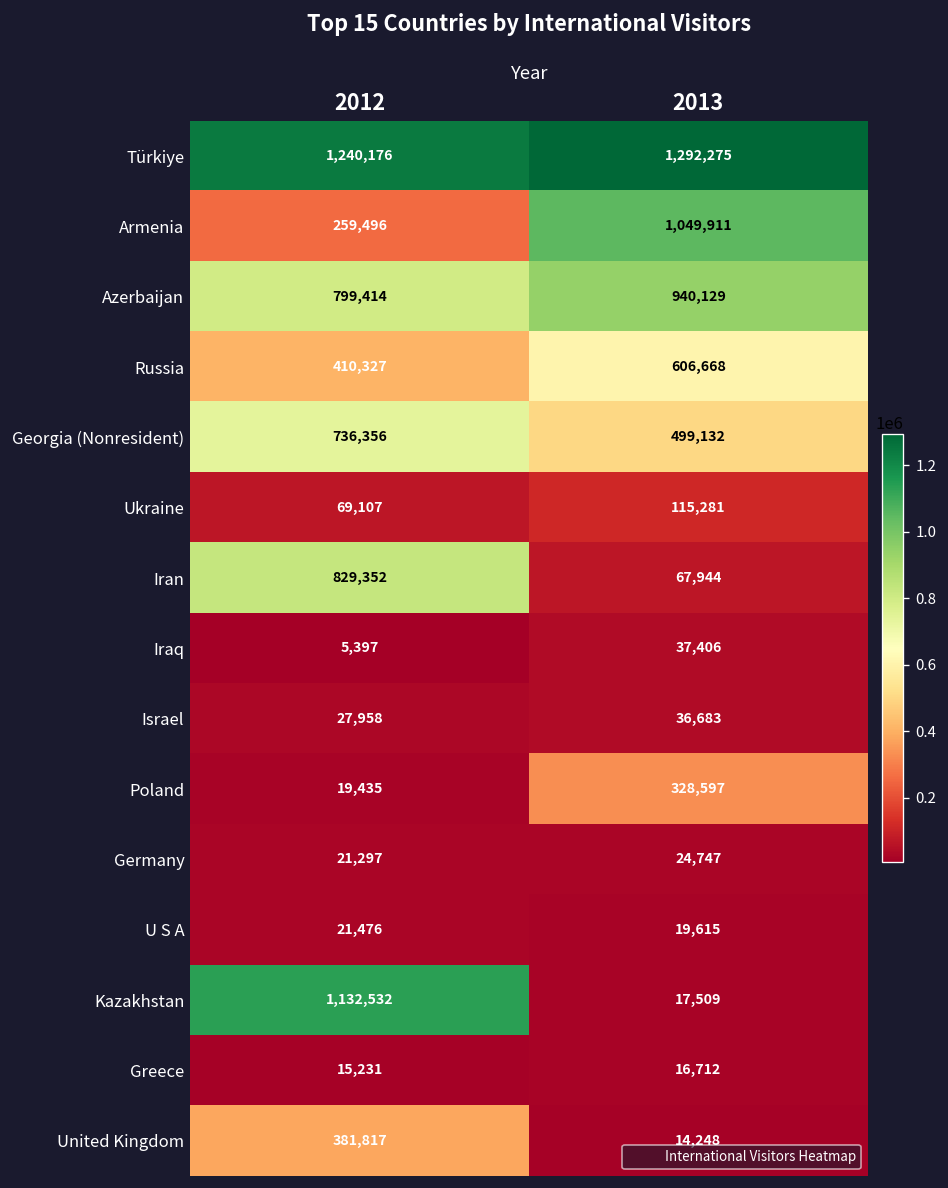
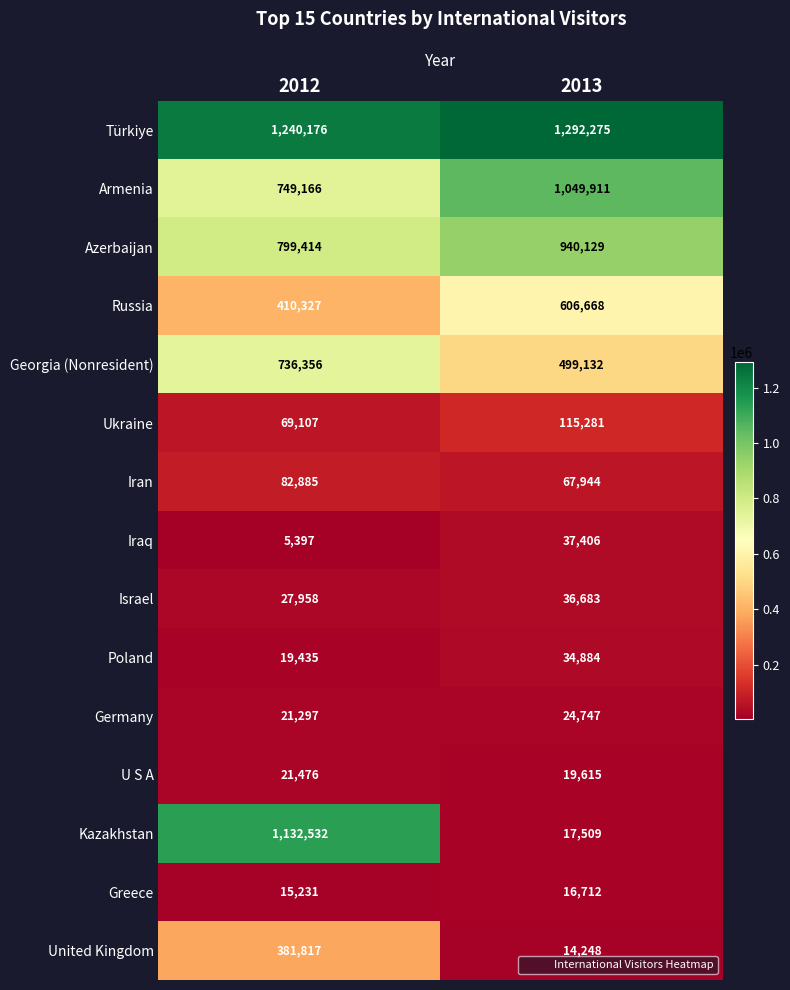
  {
    "Türkiye": {
      "2012": "1,240,176",
      "2013": "1,292,275"
    },
    "Armenia": {
-     "2012": "259,496",
+     "2012": "749,166",
      "2013": "1,049,911"
    },
    "Azerbaijan": {
      "2012": "799,414",
      "2013": "940,129"
    },
    "Russia": {
      "2012": "410,327",
      "2013": "606,668"
    },
    "Georgia (Nonresident)": {
      "2012": "736,356",
      "2013": "499,132"
    },
    "Ukraine": {
      "2012": "69,107",
      "2013": "115,281"
    },
    "Iran": {
-     "2012": "829,352",
+     "2012": "82,885",
      "2013": "67,944"
    },
    "Iraq": {
      "2012": "5,397",
      "2013": "37,406"
    },
    "Israel": {
      "2012": "27,958",
      "2013": "36,683"
    },
    "Poland": {
      "2012": "19,435",
-     "2013": "328,597"
+     "2013": "34,884"
    },
    "Germany": {
      "2012": "21,297",
      "2013": "24,747"
    },
    "U S A": {
      "2012": "21,476",
      "2013": "19,615"
    },
    "Kazakhstan": {
      "2012": "1,132,532",
      "2013": "17,509"
    },
    "Greece": {
      "2012": "15,231",
      "2013": "16,712"
    },
    "United Kingdom": {
      "2012": "381,817"
    }
  }
